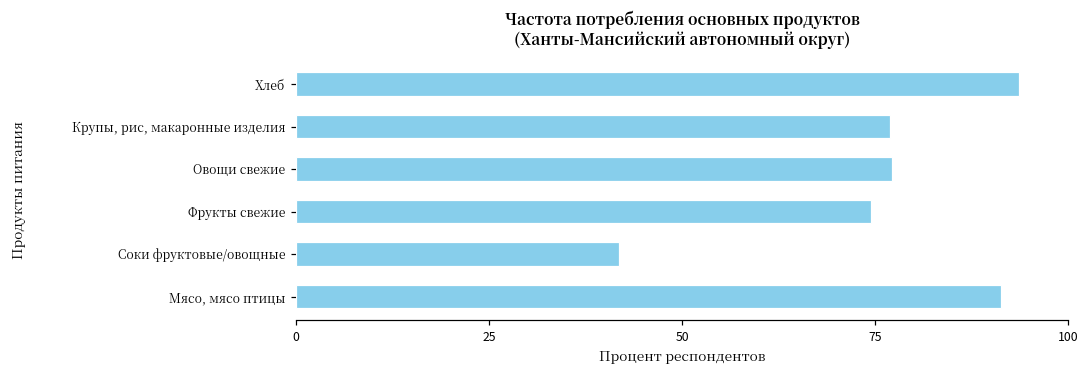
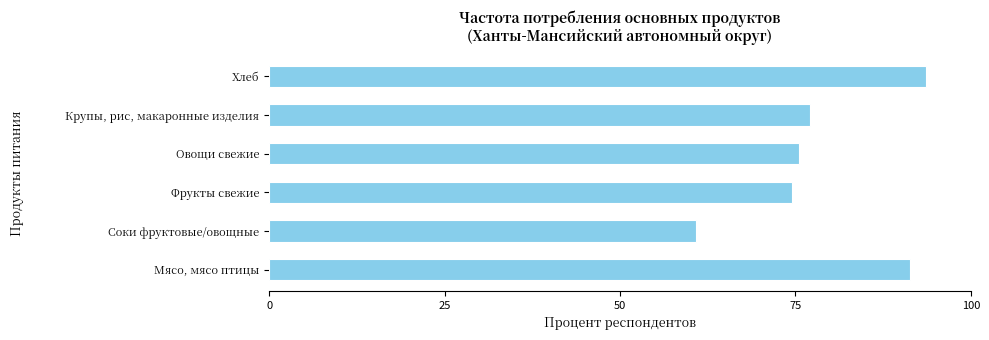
  {
    "Хлеб": 94,
    "Крупы, рис, макаронные изделия": 77,
-   "Овощи свежие": 77,
+   "Овощи свежие": 75,
    "Фрукты свежие": 74,
-   "Соки фруктовые/овощные": 42,
+   "Соки фруктовые/овощные": 61,
    "Мясо, мясо птицы": 91
  }
